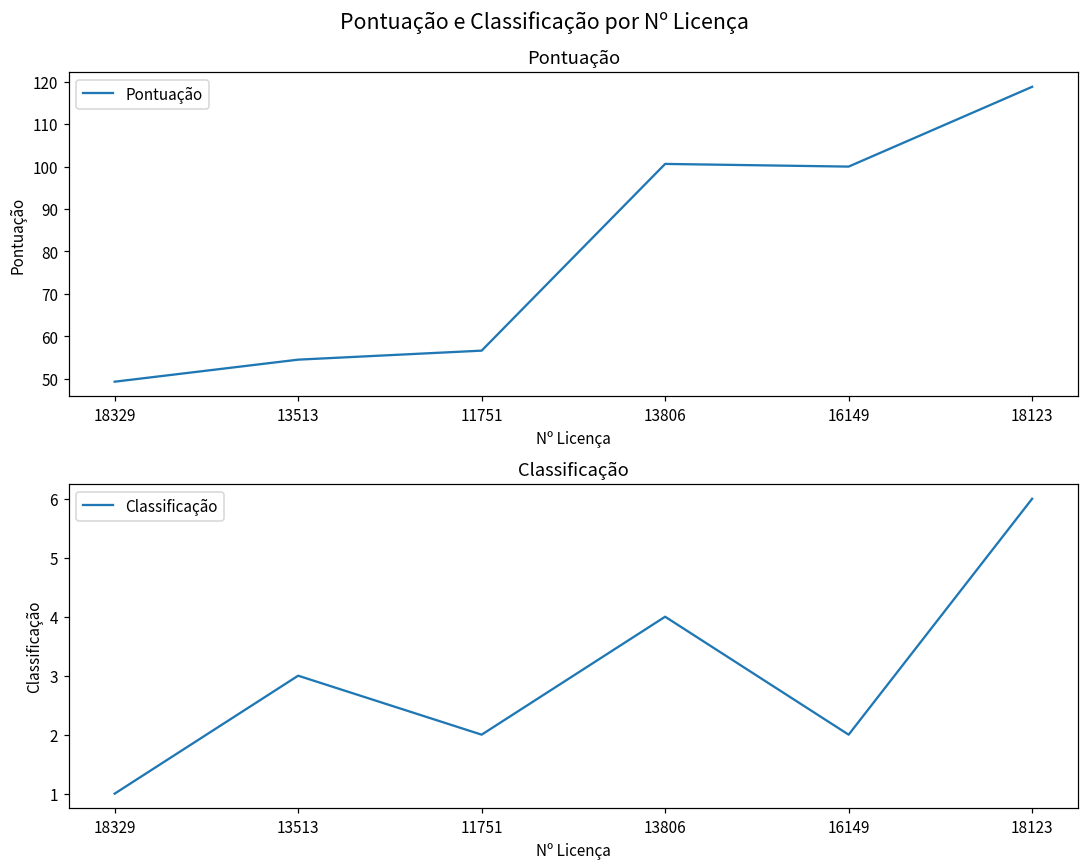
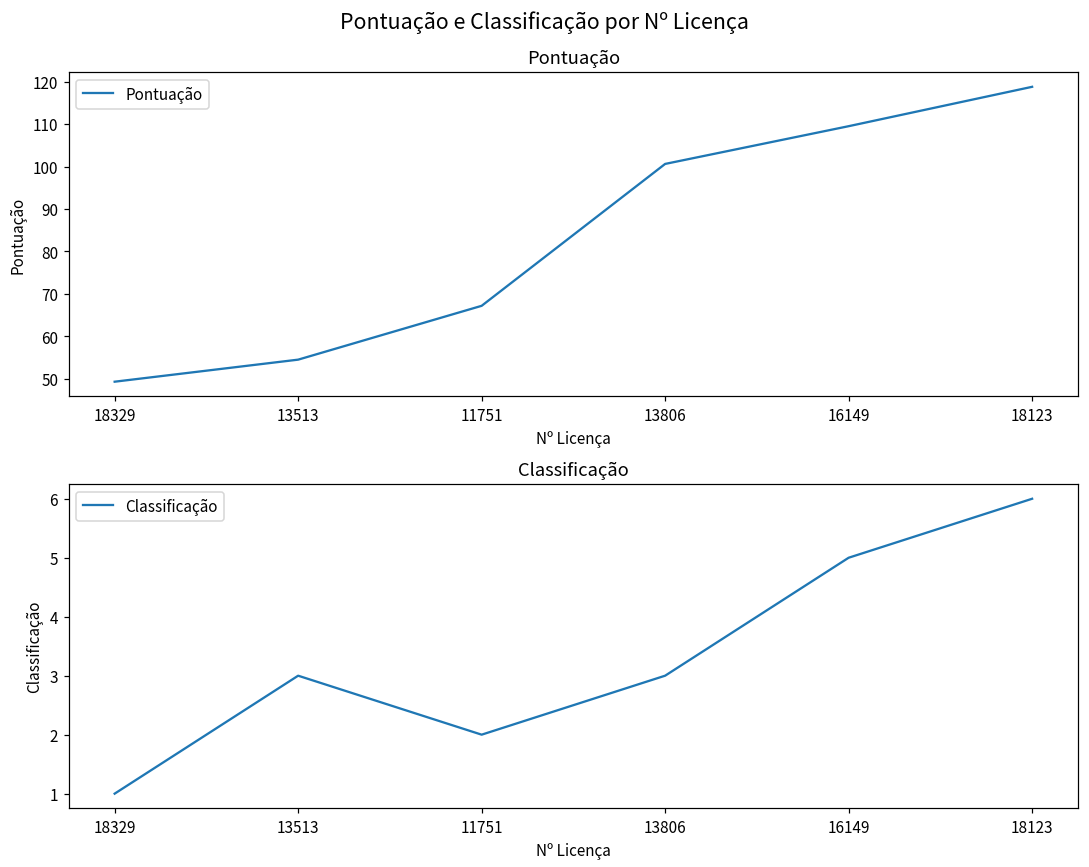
  {
    "Pontuação": {
      "18329": 49,
      "13513": 55,
-     "11751": 57,
+     "11751": 67,
      "13806": 101,
-     "16149": 100,
+     "16149": 109,
      "18123": 119
    },
    "Classificação": {
      "18329": 1,
      "13513": 3,
      "11751": 2,
-     "13806": 4,
-     "16149": 2,
+     "13806": 3,
+     "16149": 5,
      "18123": 6
    }
  }
